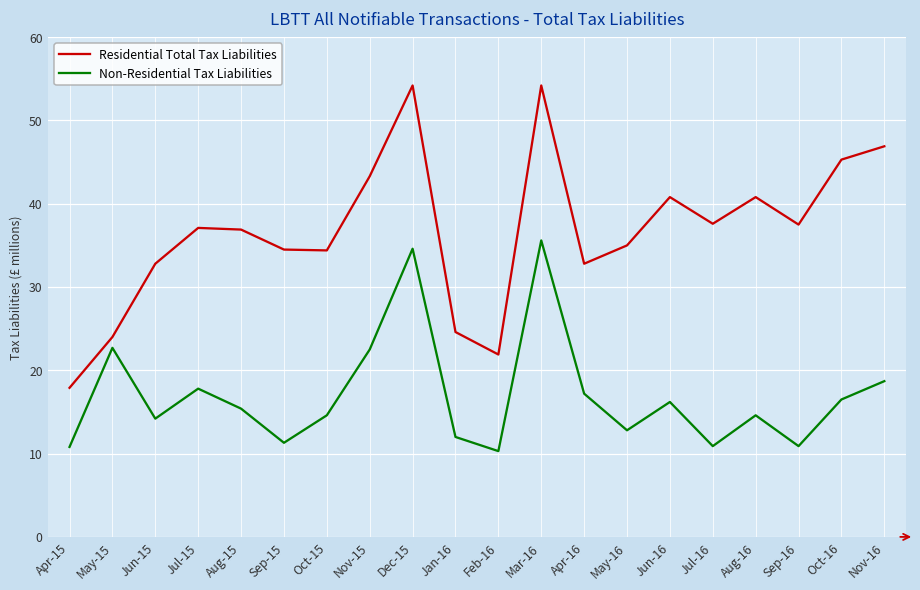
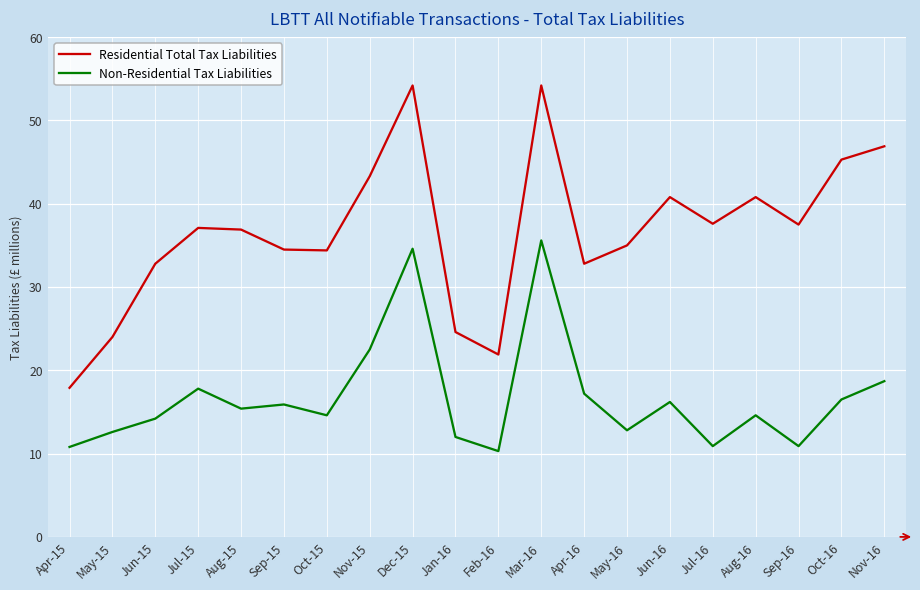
  {
    "Residential Total Tax Liabilities": {
      "Apr-15": 18,
      "May-15": 24,
      "Jun-15": 33,
      "Jul-15": 37,
      "Aug-15": 37,
      "Sep-15": 35,
      "Oct-15": 34,
      "Nov-15": 43,
      "Dec-15": 54,
      "Jan-16": 25,
      "Feb-16": 22,
      "Mar-16": 54,
      "Apr-16": 33,
      "May-16": 35,
      "Jun-16": 41,
      "Jul-16": 38,
      "Aug-16": 41,
      "Sep-16": 38,
      "Oct-16": 45,
      "Nov-16": 47
    },
    "Non-Residential Tax Liabilities": {
      "Apr-15": 11,
-     "May-15": 23,
+     "May-15": 13,
      "Jun-15": 14,
      "Jul-15": 18,
      "Aug-15": 15,
-     "Sep-15": 11,
+     "Sep-15": 16,
      "Oct-15": 15,
      "Nov-15": 23,
      "Dec-15": 35,
      "Jan-16": 12,
      "Feb-16": 10,
      "Mar-16": 36,
      "Apr-16": 17,
      "May-16": 13,
      "Jun-16": 16,
      "Jul-16": 11,
      "Aug-16": 15,
      "Sep-16": 11,
      "Oct-16": 17,
      "Nov-16": 19
    }
  }
